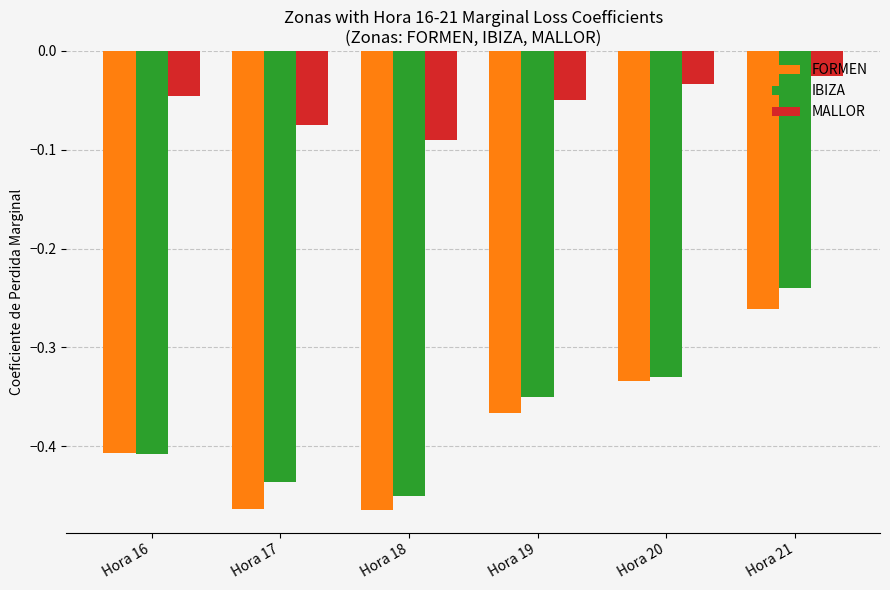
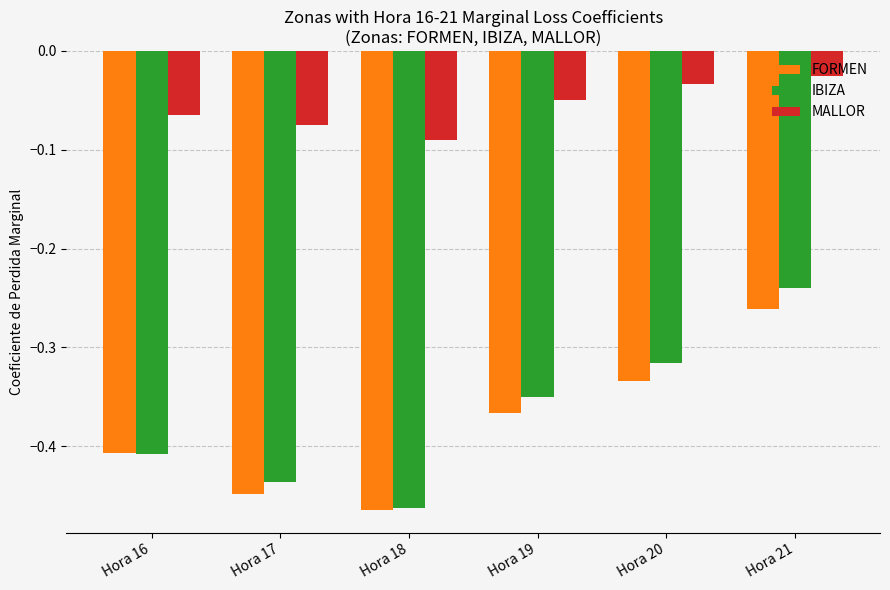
  {
    "FORMEN": {
      "Hora 16": -0.41,
-     "Hora 17": -0.46,
+     "Hora 17": -0.45,
      "Hora 18": -0.46,
      "Hora 19": -0.37,
      "Hora 20": -0.33,
      "Hora 21": -0.26
    },
    "IBIZA": {
      "Hora 16": -0.41,
      "Hora 17": -0.44,
-     "Hora 18": -0.45,
+     "Hora 18": -0.46,
      "Hora 19": -0.35,
-     "Hora 20": -0.33,
+     "Hora 20": -0.32,
      "Hora 21": -0.24
    },
    "MALLOR": {
-     "Hora 16": -0.05,
+     "Hora 16": -0.06,
      "Hora 17": -0.07,
      "Hora 18": -0.09,
      "Hora 19": -0.05,
      "Hora 20": -0.03,
      "Hora 21": -0.03
    }
  }
